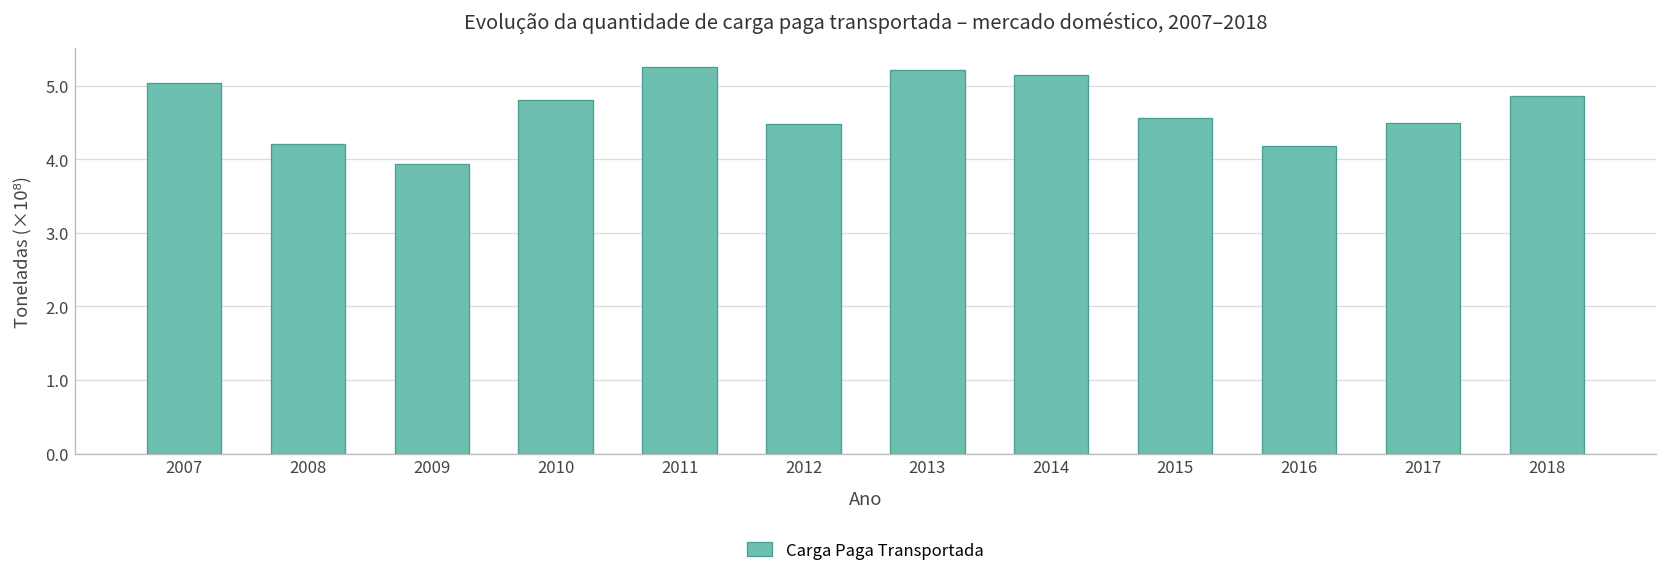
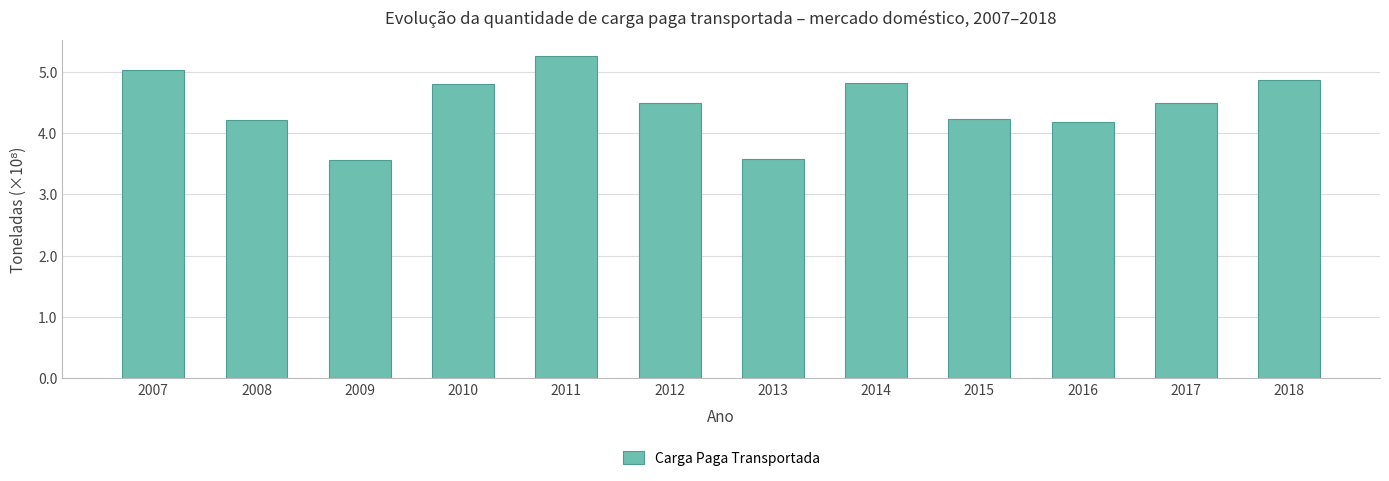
  {
    "2007": 5.0,
    "2008": 4.2,
-   "2009": 3.9,
+   "2009": 3.6,
    "2010": 4.8,
    "2011": 5.2,
    "2012": 4.5,
-   "2013": 5.2,
-   "2014": 5.1,
-   "2015": 4.6,
+   "2013": 3.6,
+   "2014": 4.8,
+   "2015": 4.2,
    "2016": 4.2,
    "2017": 4.5,
    "2018": 4.9
  }
